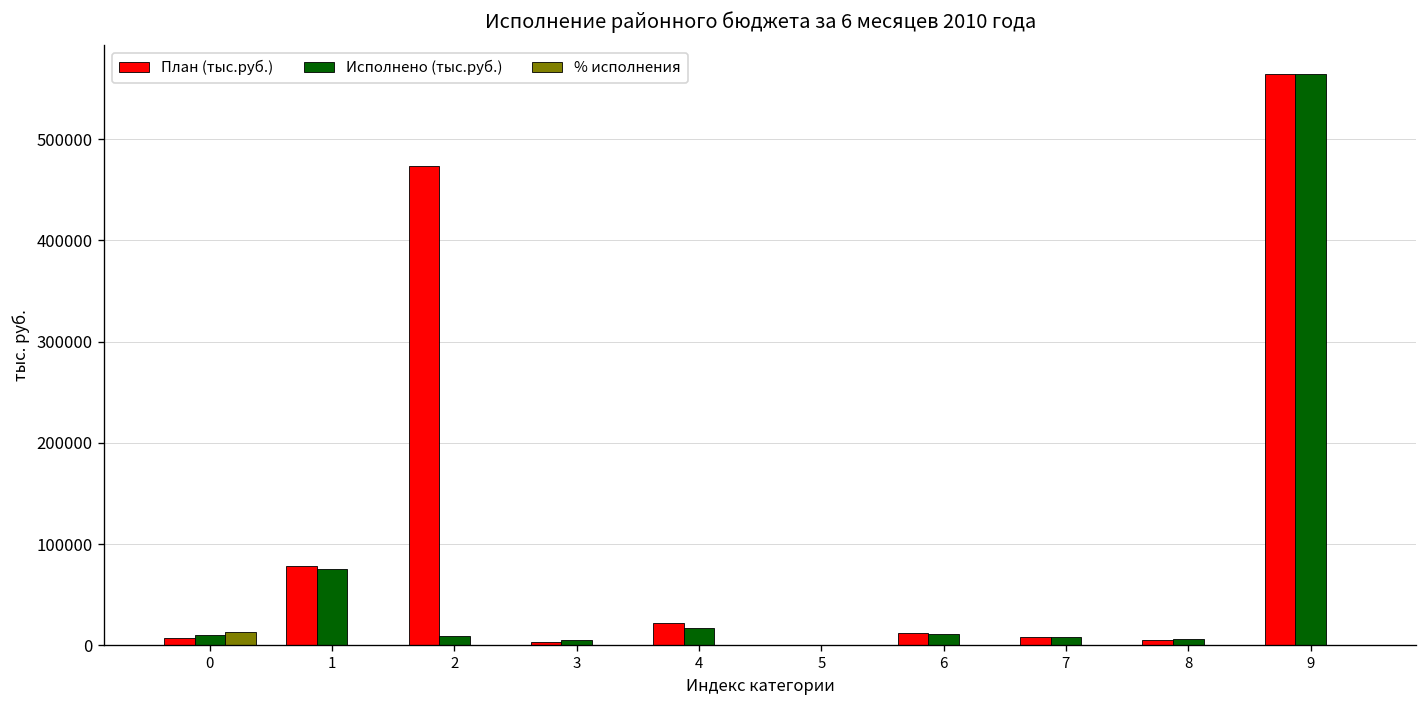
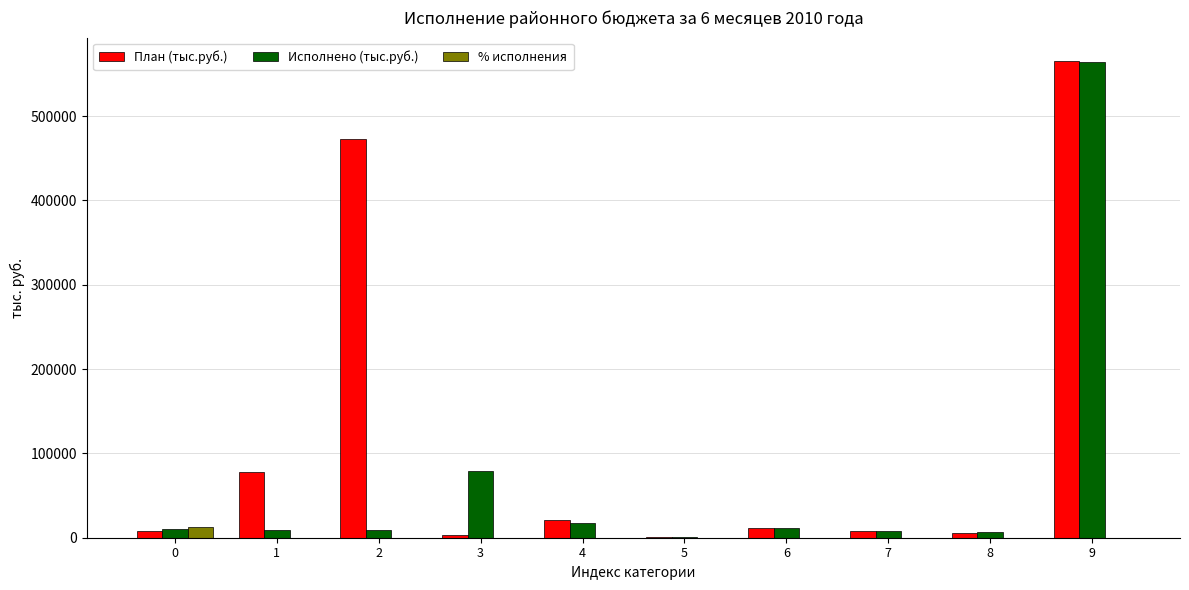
  {
    "План (тыс.руб.)": {
      "0": 10000,
      "1": 80000,
      "2": 470000,
      "3": 0,
      "4": 20000,
      "6": 10000,
      "7": 10000,
      "8": 10000,
      "9": 560000
    },
    "Исполнено (тыс.руб.)": {
      "0": 10000,
-     "1": 80000,
+     "1": 10000,
      "2": 10000,
-     "3": 10000,
+     "3": 80000,
      "4": 20000,
      "6": 10000,
      "7": 10000,
      "8": 10000,
      "9": 560000
    },
    "% исполнения": {
      "0": 10000
    }
  }
